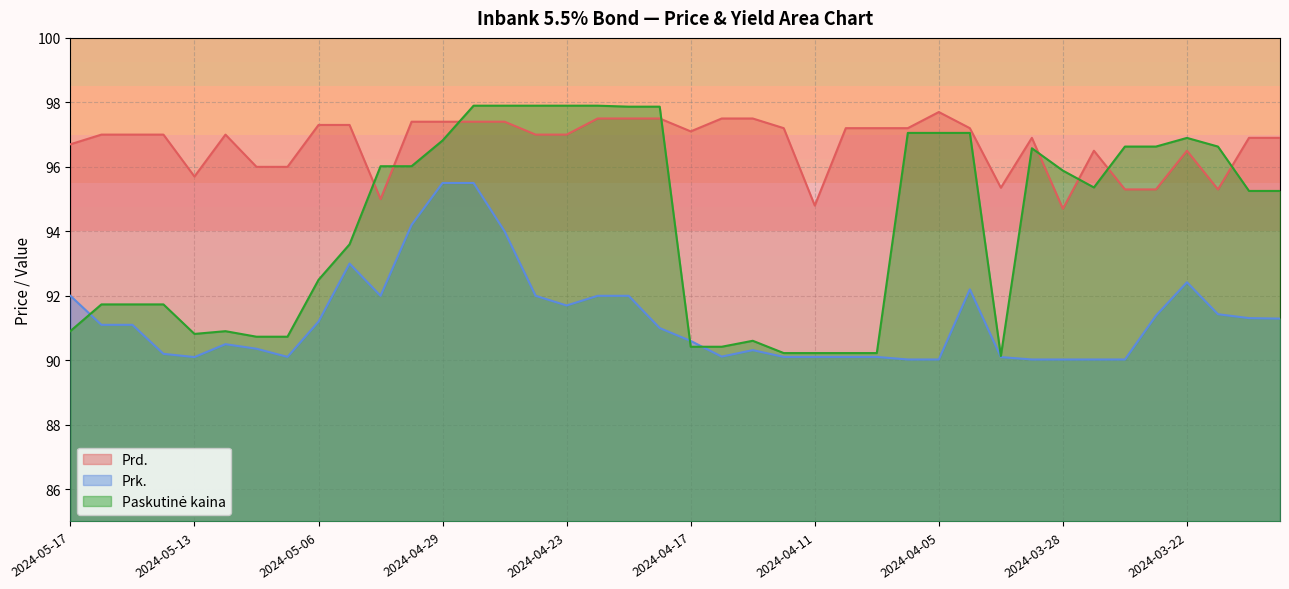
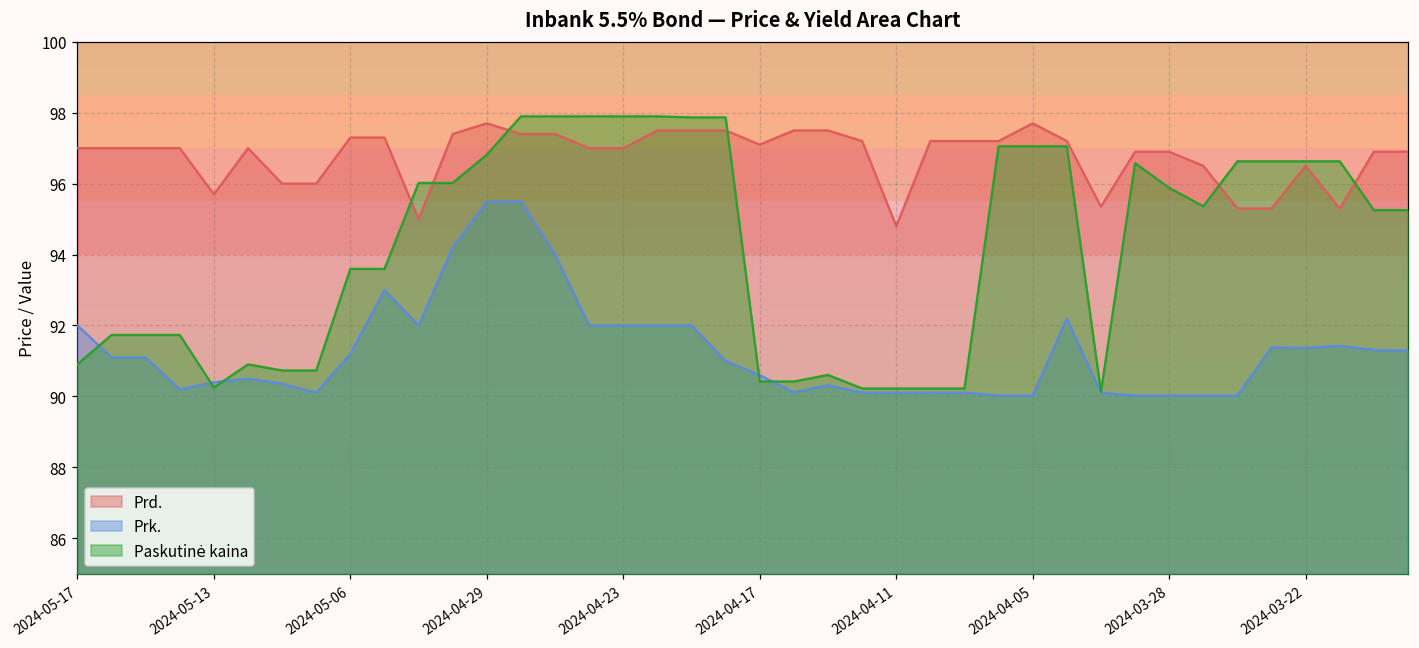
  {
    "Prd.": {
-     "2024-05-17": 96.7,
+     "2024-05-17": 97.0,
      "2024-05-13": 95.7,
      "2024-05-06": 97.3,
-     "2024-04-29": 97.4,
+     "2024-04-29": 97.7,
      "2024-04-23": 97.0,
      "2024-04-17": 97.1,
      "2024-04-11": 94.8,
      "2024-04-05": 97.7,
-     "2024-03-28": 94.7,
+     "2024-03-28": 96.9,
      "2024-03-22": 96.5
    },
    "Prk.": {
      "2024-05-17": 92.0,
-     "2024-05-13": 90.1,
+     "2024-05-13": 90.4,
      "2024-05-06": 91.2,
      "2024-04-29": 95.5,
-     "2024-04-23": 91.7,
+     "2024-04-23": 92.0,
      "2024-04-17": 90.6,
      "2024-04-11": 90.1,
      "2024-04-05": 90.0,
      "2024-03-28": 90.0,
-     "2024-03-22": 92.4
+     "2024-03-22": 91.4
    },
    "Paskutinė kaina": {
      "2024-05-17": 90.9,
-     "2024-05-13": 90.8,
-     "2024-05-06": 92.5,
+     "2024-05-13": 90.3,
+     "2024-05-06": 93.6,
      "2024-04-29": 96.8,
      "2024-04-23": 97.9,
      "2024-04-17": 90.4,
      "2024-04-11": 90.2,
      "2024-04-05": 97.1,
      "2024-03-28": 95.9,
-     "2024-03-22": 96.9
+     "2024-03-22": 96.6
    }
  }
